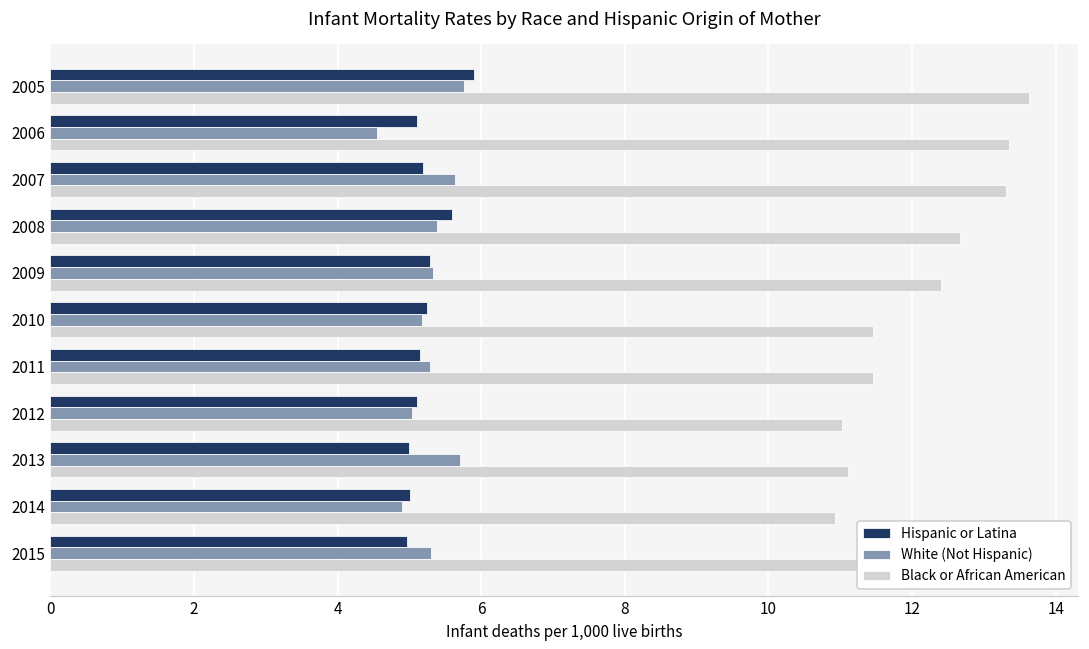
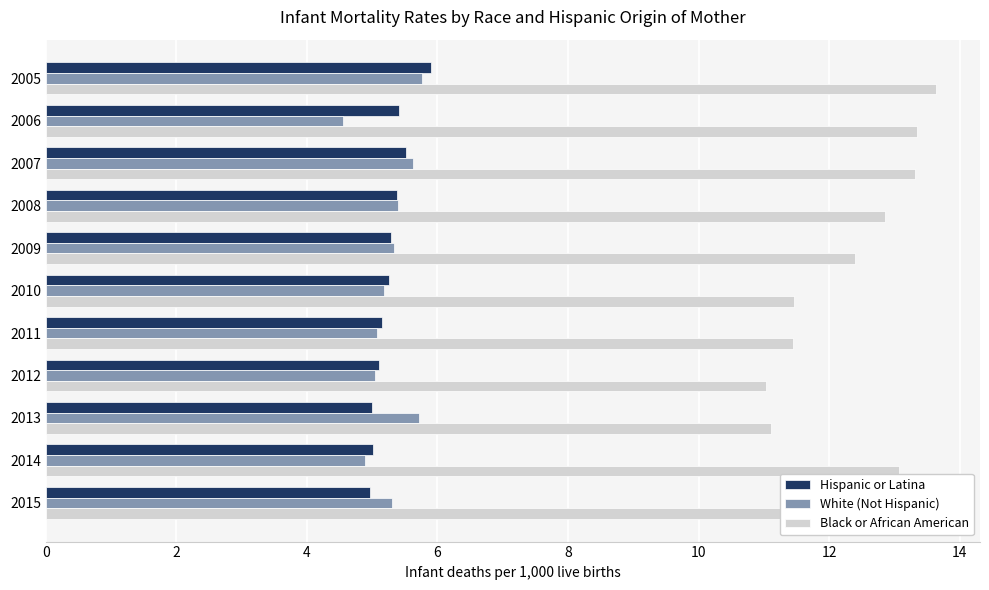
  {
    "Hispanic or Latina": {
      "2005": 5.9,
-     "2006": 5.1,
-     "2007": 5.2,
-     "2008": 5.6,
+     "2006": 5.4,
+     "2007": 5.5,
+     "2008": 5.4,
      "2009": 5.3,
      "2010": 5.3,
      "2011": 5.2,
      "2012": 5.1,
      "2013": 5.0,
      "2014": 5.0,
      "2015": 5.0
    },
    "White (Not Hispanic)": {
      "2005": 5.8,
      "2006": 4.6,
      "2007": 5.6,
      "2008": 5.4,
      "2009": 5.3,
      "2010": 5.2,
-     "2011": 5.3,
+     "2011": 5.1,
      "2012": 5.0,
      "2013": 5.7,
      "2014": 4.9,
      "2015": 5.3
    },
    "Black or African American": {
      "2005": 13.6,
      "2006": 13.4,
      "2007": 13.3,
-     "2008": 12.7,
+     "2008": 12.9,
      "2009": 12.4,
      "2010": 11.5,
      "2011": 11.5,
      "2012": 11.0,
      "2013": 11.1,
-     "2014": 10.9
+     "2014": 13.1
    }
  }
